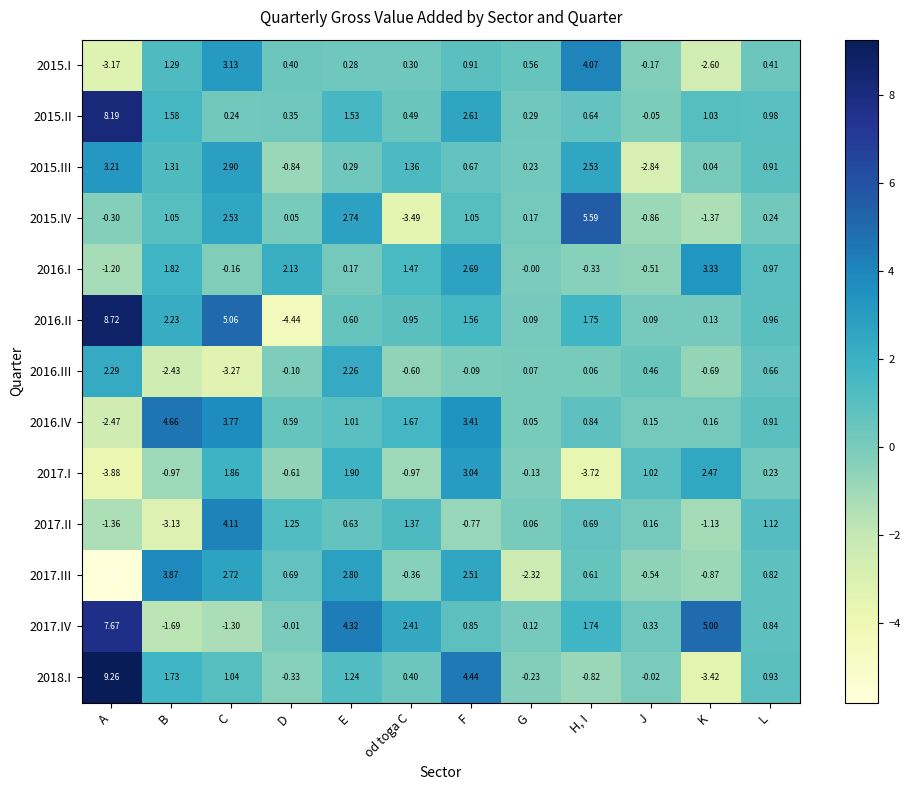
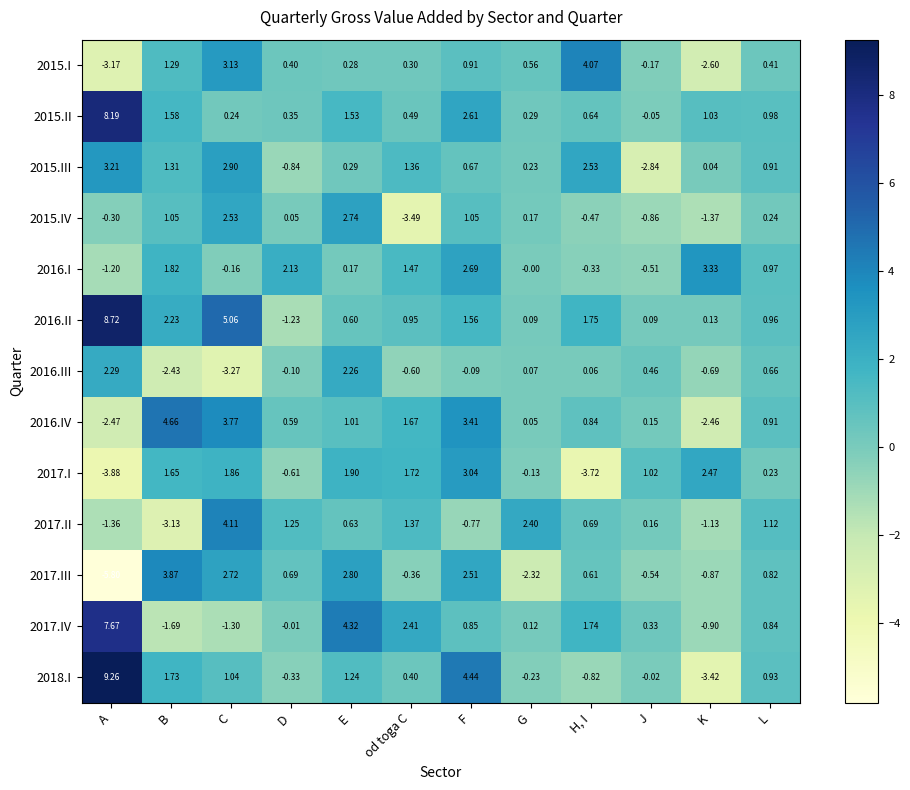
  {
    "2015.I": {
      "A": -3.17,
      "B": 1.29,
      "C": 3.13,
      "D": 0.40,
      "E": 0.28,
      "od toga C": 0.30,
      "F": 0.91,
      "G": 0.56,
      "H, I": 4.07,
      "J": -0.17,
      "K": -2.60,
      "L": 0.41
    },
    "2015.II": {
      "A": 8.19,
      "B": 1.58,
      "C": 0.24,
      "D": 0.35,
      "E": 1.53,
      "od toga C": 0.49,
      "F": 2.61,
      "G": 0.29,
      "H, I": 0.64,
      "J": -0.05,
      "K": 1.03,
      "L": 0.98
    },
    "2015.III": {
      "A": 3.21,
      "B": 1.31,
      "C": 2.90,
      "D": -0.84,
      "E": 0.29,
      "od toga C": 1.36,
      "F": 0.67,
      "G": 0.23,
      "H, I": 2.53,
      "J": -2.84,
      "K": 0.04,
      "L": 0.91
    },
    "2015.IV": {
      "A": -0.30,
      "B": 1.05,
      "C": 2.53,
      "D": 0.05,
      "E": 2.74,
      "od toga C": -3.49,
      "F": 1.05,
      "G": 0.17,
-     "H, I": 5.59,
+     "H, I": -0.47,
      "J": -0.86,
      "K": -1.37,
      "L": 0.24
    },
    "2016.I": {
      "A": -1.20,
      "B": 1.82,
      "C": -0.16,
      "D": 2.13,
      "E": 0.17,
      "od toga C": 1.47,
      "F": 2.69,
      "G": -0.00,
      "H, I": -0.33,
      "J": -0.51,
      "K": 3.33,
      "L": 0.97
    },
    "2016.II": {
      "A": 8.72,
      "B": 2.23,
      "C": 5.06,
-     "D": -4.44,
+     "D": -1.23,
      "E": 0.60,
      "od toga C": 0.95,
      "F": 1.56,
      "G": 0.09,
      "H, I": 1.75,
      "J": 0.09,
      "K": 0.13,
      "L": 0.96
    },
    "2016.III": {
      "A": 2.29,
      "B": -2.43,
      "C": -3.27,
      "D": -0.10,
      "E": 2.26,
      "od toga C": -0.60,
      "F": -0.09,
      "G": 0.07,
      "H, I": 0.06,
      "J": 0.46,
      "K": -0.69,
      "L": 0.66
    },
    "2016.IV": {
      "A": -2.47,
      "B": 4.66,
      "C": 3.77,
      "D": 0.59,
      "E": 1.01,
      "od toga C": 1.67,
      "F": 3.41,
      "G": 0.05,
      "H, I": 0.84,
      "J": 0.15,
-     "K": 0.16,
+     "K": -2.46,
      "L": 0.91
    },
    "2017.I": {
      "A": -3.88,
-     "B": -0.97,
+     "B": 1.65,
      "C": 1.86,
      "D": -0.61,
      "E": 1.90,
-     "od toga C": -0.97,
+     "od toga C": 1.72,
      "F": 3.04,
      "G": -0.13,
      "H, I": -3.72,
      "J": 1.02,
      "K": 2.47,
      "L": 0.23
    },
    "2017.II": {
      "A": -1.36,
      "B": -3.13,
      "C": 4.11,
      "D": 1.25,
      "E": 0.63,
      "od toga C": 1.37,
      "F": -0.77,
-     "G": 0.06,
+     "G": 2.40,
      "H, I": 0.69,
      "J": 0.16,
      "K": -1.13,
      "L": 1.12
    },
    "2017.III": {
      "B": 3.87,
      "C": 2.72,
      "D": 0.69,
      "E": 2.80,
      "od toga C": -0.36,
      "F": 2.51,
      "G": -2.32,
      "H, I": 0.61,
      "J": -0.54,
      "K": -0.87,
      "L": 0.82
    },
    "2017.IV": {
      "A": 7.67,
      "B": -1.69,
      "C": -1.30,
      "D": -0.01,
      "E": 4.32,
      "od toga C": 2.41,
      "F": 0.85,
      "G": 0.12,
      "H, I": 1.74,
      "J": 0.33,
-     "K": 5.00,
+     "K": -0.90,
      "L": 0.84
    },
    "2018.I": {
      "A": 9.26,
      "B": 1.73,
      "C": 1.04,
      "D": -0.33,
      "E": 1.24,
      "od toga C": 0.40,
      "F": 4.44,
      "G": -0.23,
      "H, I": -0.82,
      "J": -0.02,
      "K": -3.42,
      "L": 0.93
    }
  }
